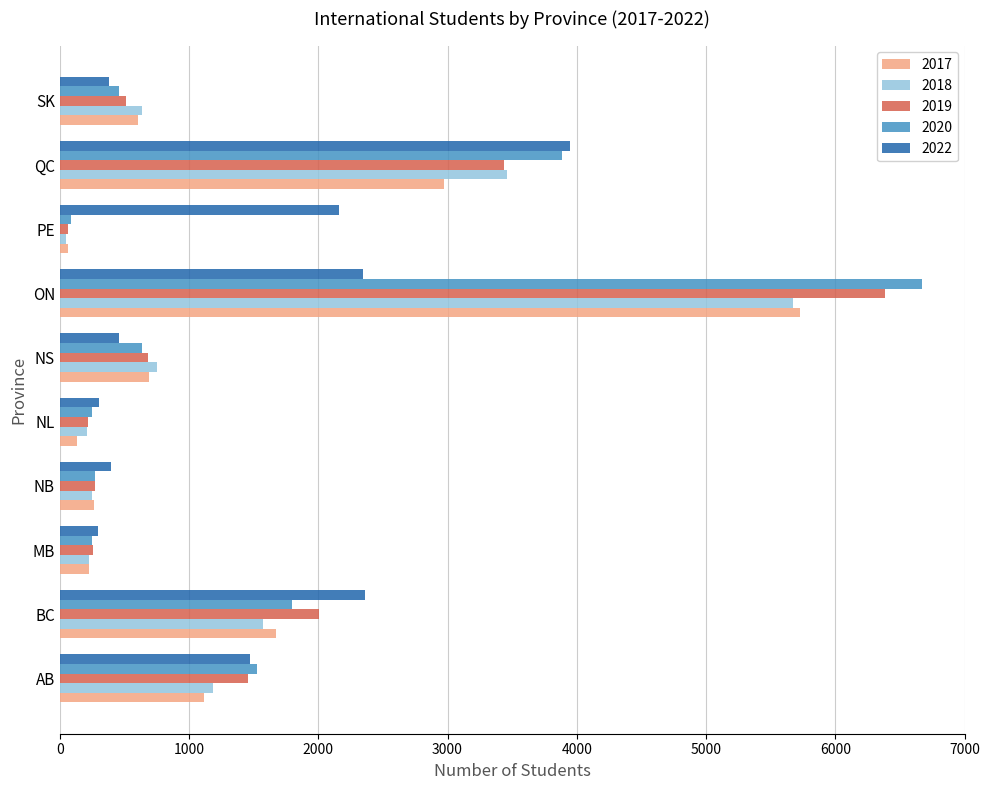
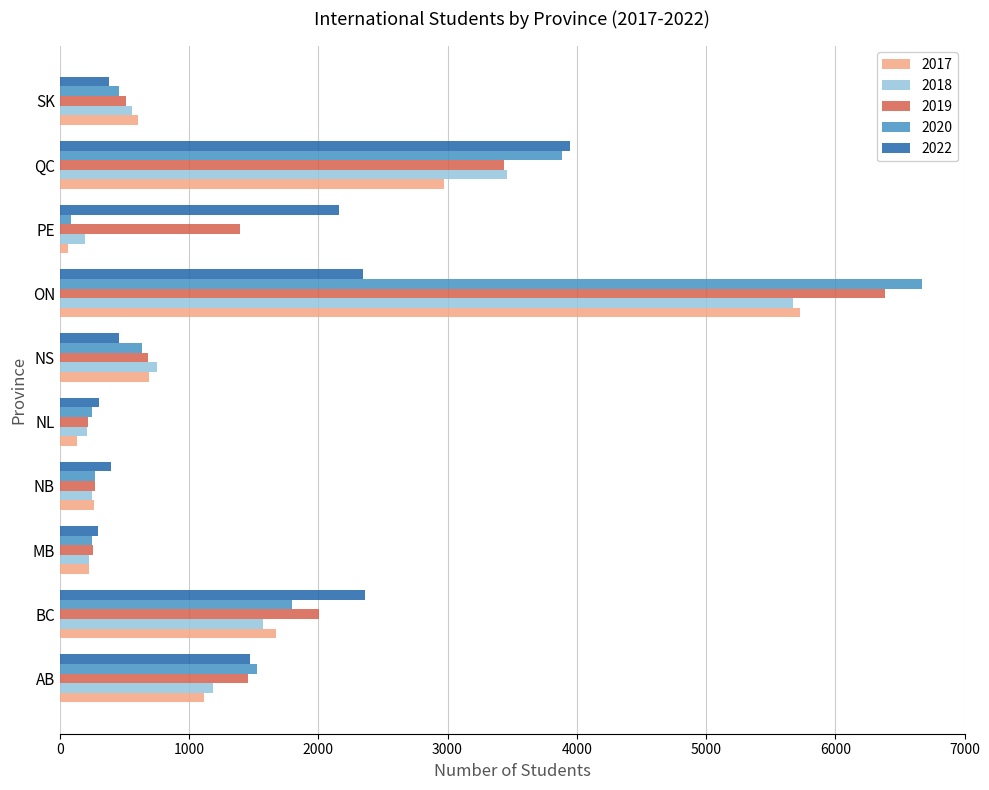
  {
    "2017": {
      "SK": 600,
      "QC": 2970,
      "PE": 60,
      "ON": 5730,
      "NS": 690,
      "NL": 130,
      "NB": 270,
      "MB": 230,
      "BC": 1680,
      "AB": 1110
    },
    "2018": {
-     "SK": 640,
+     "SK": 560,
      "QC": 3460,
-     "PE": 50,
+     "PE": 200,
      "ON": 5670,
      "NS": 750,
      "NL": 210,
      "NB": 250,
      "MB": 220,
      "BC": 1570,
      "AB": 1190
    },
    "2019": {
      "SK": 510,
      "QC": 3430,
-     "PE": 70,
+     "PE": 1400,
      "ON": 6390,
      "NS": 680,
      "NL": 220,
      "NB": 270,
      "MB": 250,
      "BC": 2000,
      "AB": 1450
    },
    "2020": {
      "SK": 460,
      "QC": 3890,
      "PE": 90,
      "ON": 6670,
      "NS": 640,
      "NL": 250,
      "NB": 270,
      "MB": 250,
      "BC": 1790,
      "AB": 1530
    },
    "2022": {
      "SK": 380,
      "QC": 3950,
      "PE": 2160,
      "ON": 2350,
      "NS": 460,
      "NL": 300,
      "NB": 390,
      "MB": 300,
      "BC": 2360,
      "AB": 1470
    }
  }
